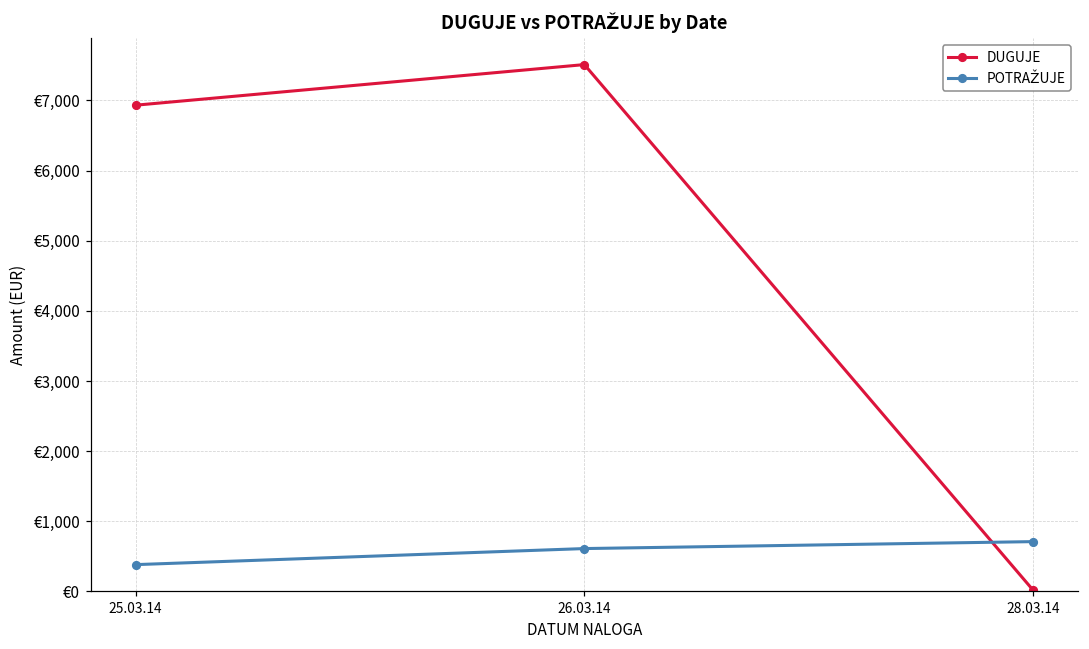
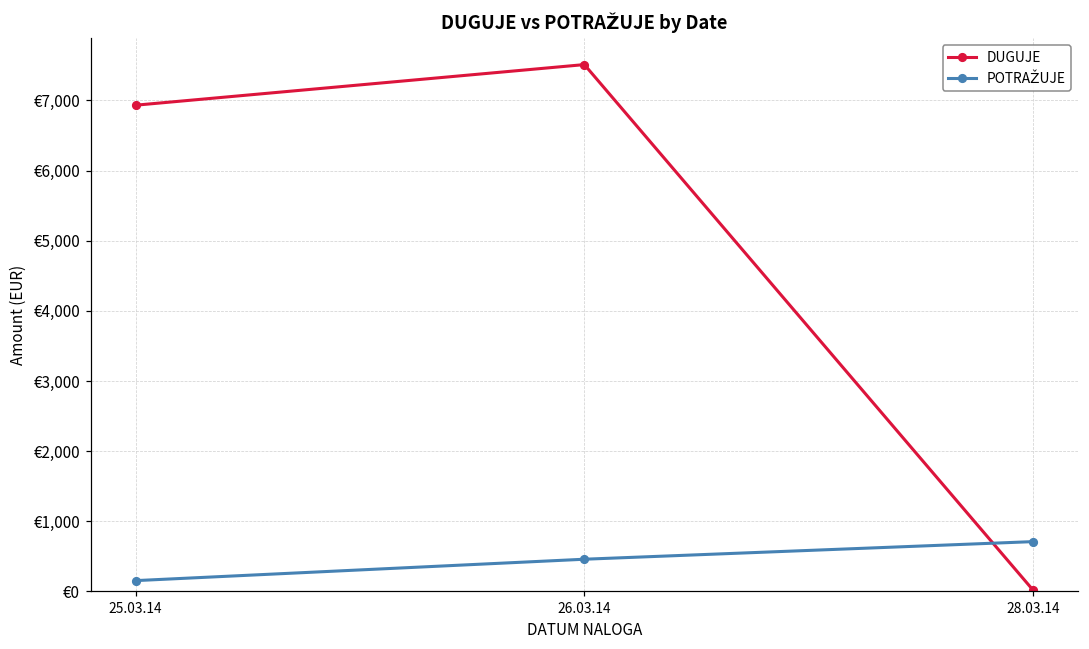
  {
    "DUGUJE": {
      "25.03.14": "€6,900",
      "26.03.14": "€7,500",
      "28.03.14": "€0"
    },
    "POTRAŽUJE": {
-     "25.03.14": "€400",
-     "26.03.14": "€600",
+     "25.03.14": "€200",
+     "26.03.14": "€500",
      "28.03.14": "€700"
    }
  }
